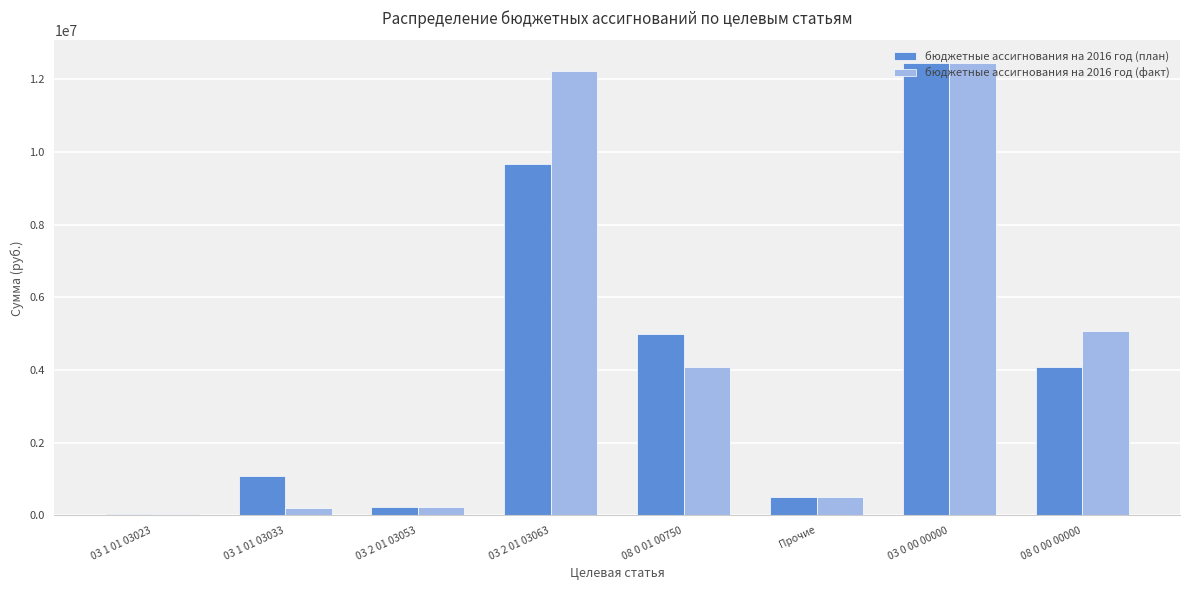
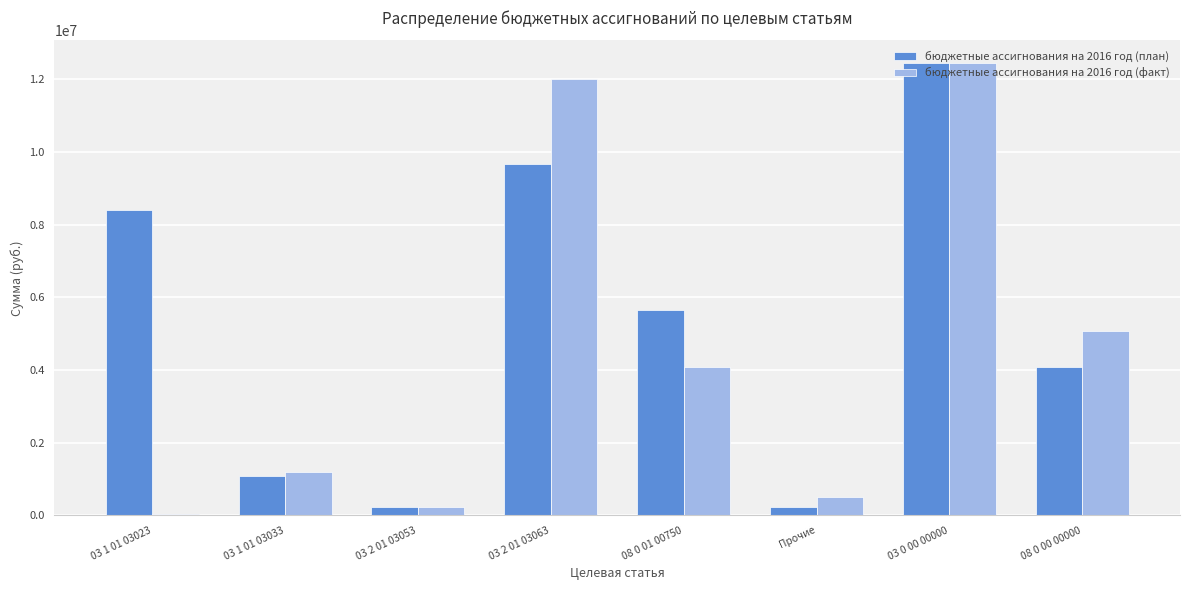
  {
    "бюджетные ассигнования на 2016 год (план)": {
-     "03 1 01 03023": 0,
+     "03 1 01 03023": 8400000,
      "03 1 01 03033": 1100000,
      "03 2 01 03053": 200000,
      "03 2 01 03063": 9700000,
-     "08 0 01 00750": 5000000,
-     "Прочие": 500000,
+     "08 0 01 00750": 5700000,
+     "Прочие": 200000,
      "03 0 00 00000": 12400000,
      "08 0 00 00000": 4100000
    },
    "бюджетные ассигнования на 2016 год (факт)": {
-     "03 1 01 03033": 200000,
+     "03 1 01 03033": 1200000,
      "03 2 01 03053": 200000,
-     "03 2 01 03063": 12200000,
+     "03 2 01 03063": 12000000,
      "08 0 01 00750": 4100000,
      "Прочие": 500000,
      "03 0 00 00000": 12400000,
      "08 0 00 00000": 5100000
    }
  }
